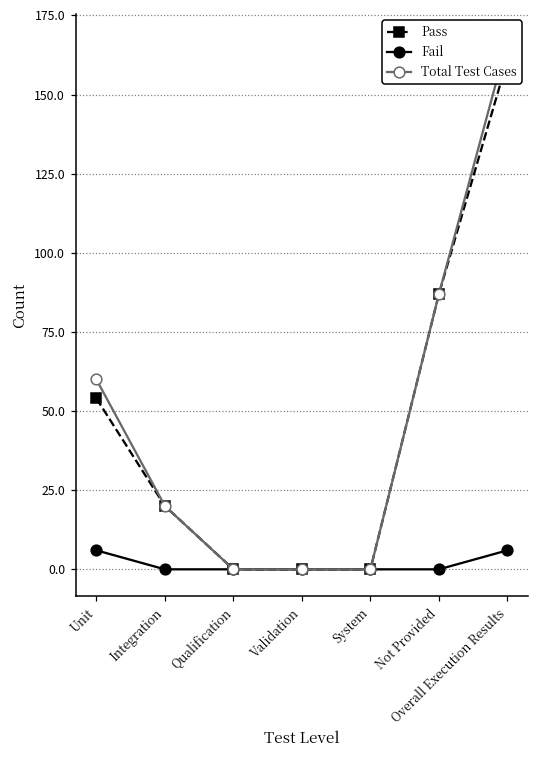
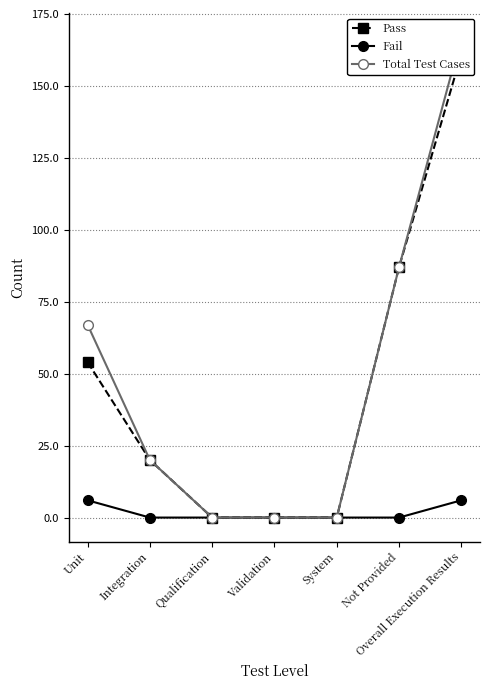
  {
    "Total Test Cases": {
-     "Unit": 60
+     "Unit": 67
    }
  }
